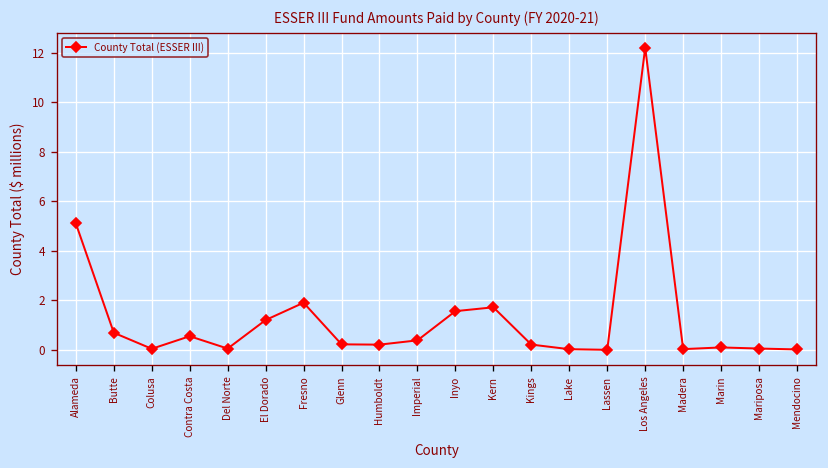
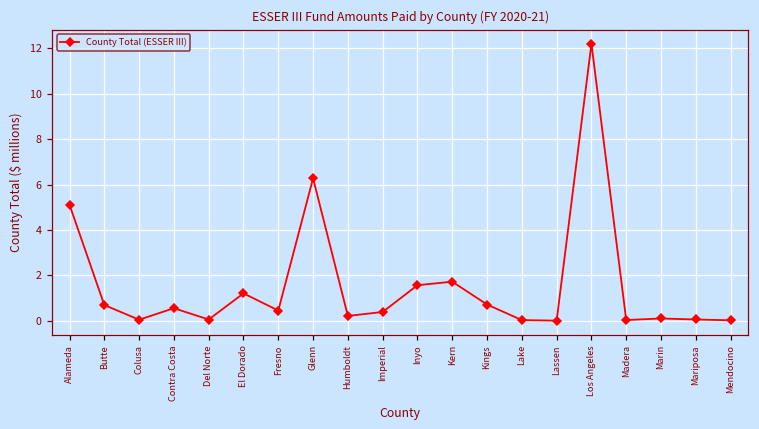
  {
    "Alameda": 5.1,
    "Butte": 0.7,
    "Colusa": 0.1,
    "Contra Costa": 0.6,
    "Del Norte": 0.1,
    "El Dorado": 1.2,
-   "Fresno": 1.9,
-   "Glenn": 0.2,
+   "Fresno": 0.5,
+   "Glenn": 6.3,
    "Humboldt": 0.2,
    "Imperial": 0.4,
    "Inyo": 1.6,
    "Kern": 1.7,
-   "Kings": 0.2,
+   "Kings": 0.7,
    "Lake": 0.0,
    "Lassen": 0.0,
    "Los Angeles": 12.2,
    "Madera": 0.0,
    "Marin": 0.1,
    "Mariposa": 0.1,
    "Mendocino": 0.0
  }
